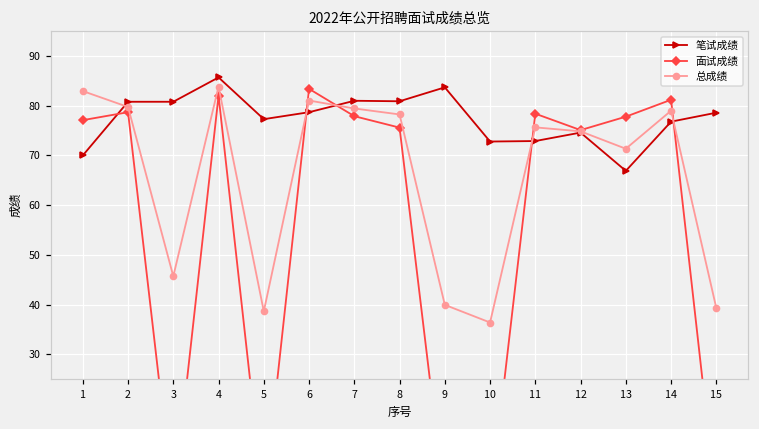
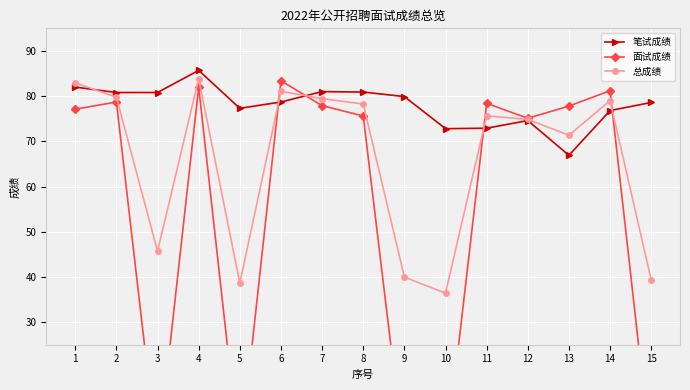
  {
    "笔试成绩": {
-     "1": 70,
+     "1": 82,
      "2": 81,
      "3": 81,
      "4": 86,
      "5": 77,
      "6": 79,
      "7": 81,
      "8": 81,
-     "9": 84,
+     "9": 80,
      "10": 73,
      "11": 73,
      "13": 67,
      "14": 77,
      "15": 79
    },
    "面试成绩": {
      "1": 77,
      "2": 79,
      "4": 82,
      "6": 83,
      "7": 78,
      "8": 76,
      "11": 78,
      "13": 78,
      "14": 81
    },
    "总成绩": {
      "1": 83,
      "2": 80,
      "3": 46,
      "4": 84,
      "5": 39,
      "6": 81,
      "7": 79,
      "8": 78,
      "9": 40,
      "10": 36,
      "11": 76,
      "13": 71,
      "14": 79,
      "15": 39
    }
  }
